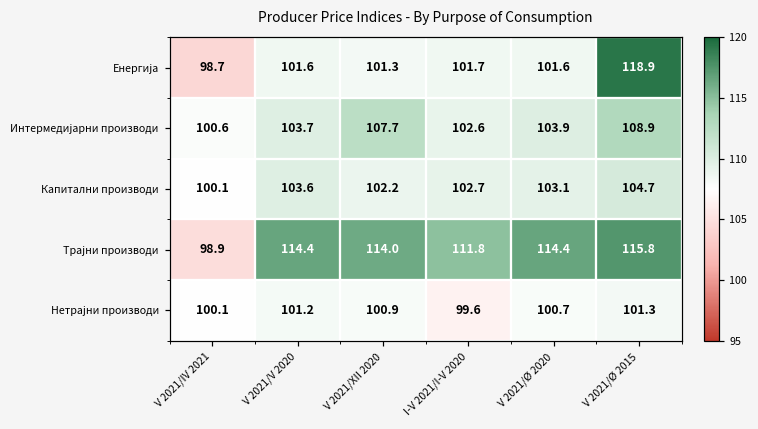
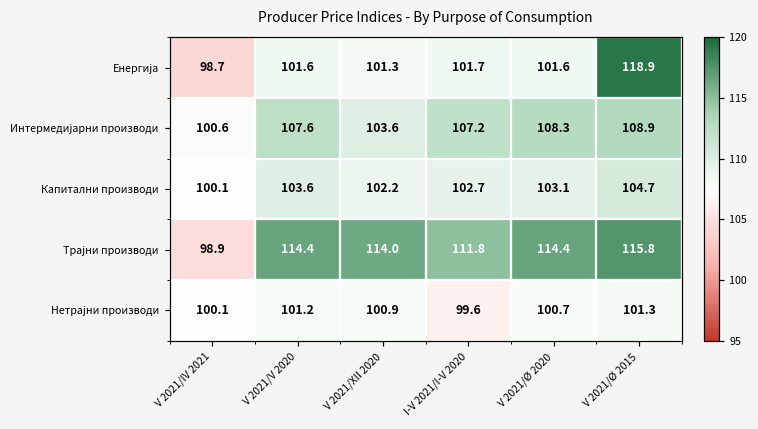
  {
    "Енергија": {
      "V 2021/IV 2021": 98.7,
      "V 2021/V 2020": 101.6,
      "V 2021/XII 2020": 101.3,
      "I-V 2021/I-V 2020": 101.7,
      "V 2021/Ø 2020": 101.6,
      "V 2021/Ø 2015": 118.9
    },
    "Интермедијарни производи": {
      "V 2021/IV 2021": 100.6,
-     "V 2021/V 2020": 103.7,
-     "V 2021/XII 2020": 107.7,
-     "I-V 2021/I-V 2020": 102.6,
-     "V 2021/Ø 2020": 103.9,
+     "V 2021/V 2020": 107.6,
+     "V 2021/XII 2020": 103.6,
+     "I-V 2021/I-V 2020": 107.2,
+     "V 2021/Ø 2020": 108.3,
      "V 2021/Ø 2015": 108.9
    },
    "Капитални производи": {
      "V 2021/IV 2021": 100.1,
      "V 2021/V 2020": 103.6,
      "V 2021/XII 2020": 102.2,
      "I-V 2021/I-V 2020": 102.7,
      "V 2021/Ø 2020": 103.1,
      "V 2021/Ø 2015": 104.7
    },
    "Трајни производи": {
      "V 2021/IV 2021": 98.9,
      "V 2021/V 2020": 114.4,
      "V 2021/XII 2020": 114.0,
      "I-V 2021/I-V 2020": 111.8,
      "V 2021/Ø 2020": 114.4,
      "V 2021/Ø 2015": 115.8
    },
    "Нетрајни производи": {
      "V 2021/IV 2021": 100.1,
      "V 2021/V 2020": 101.2,
      "V 2021/XII 2020": 100.9,
      "I-V 2021/I-V 2020": 99.6,
      "V 2021/Ø 2020": 100.7,
      "V 2021/Ø 2015": 101.3
    }
  }
